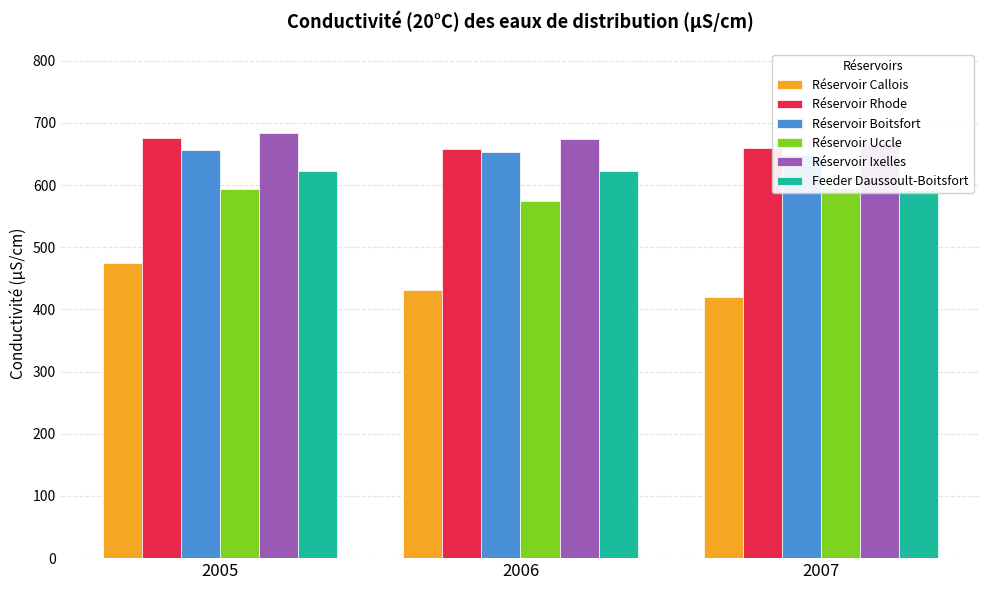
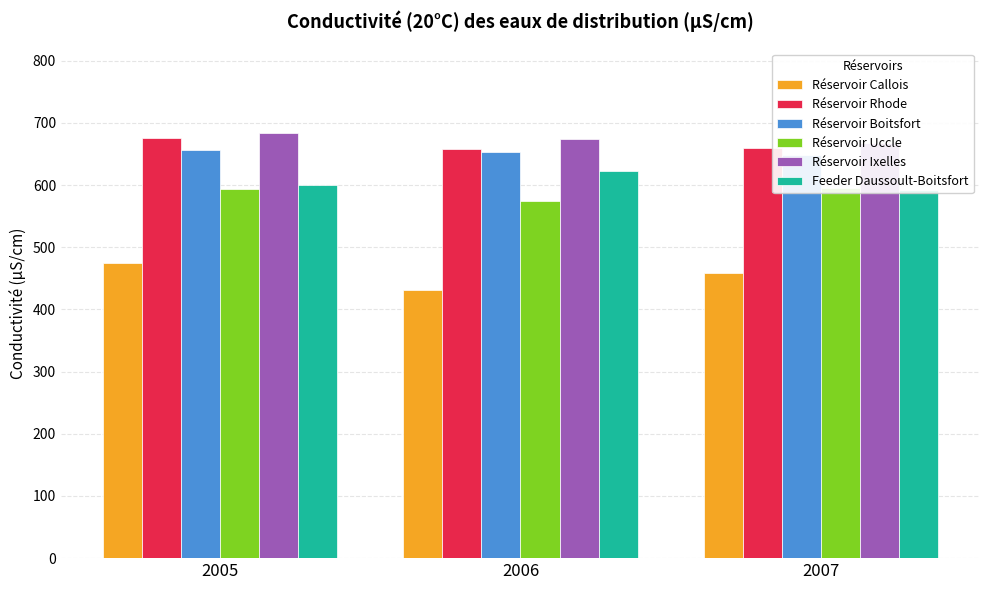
  {
    "Réservoir Callois": {
      "2005": 470,
      "2006": 430,
-     "2007": 420
+     "2007": 460
    },
    "Réservoir Rhode": {
      "2005": 680,
      "2006": 660,
      "2007": 660
    },
    "Réservoir Boitsfort": {
      "2005": 660,
      "2006": 650
    },
    "Réservoir Uccle": {
      "2005": 590,
      "2006": 570
    },
    "Réservoir Ixelles": {
      "2005": 680,
      "2006": 670
    },
    "Feeder Daussoult-Boitsfort": {
-     "2005": 620,
+     "2005": 600,
      "2006": 620
    }
  }
